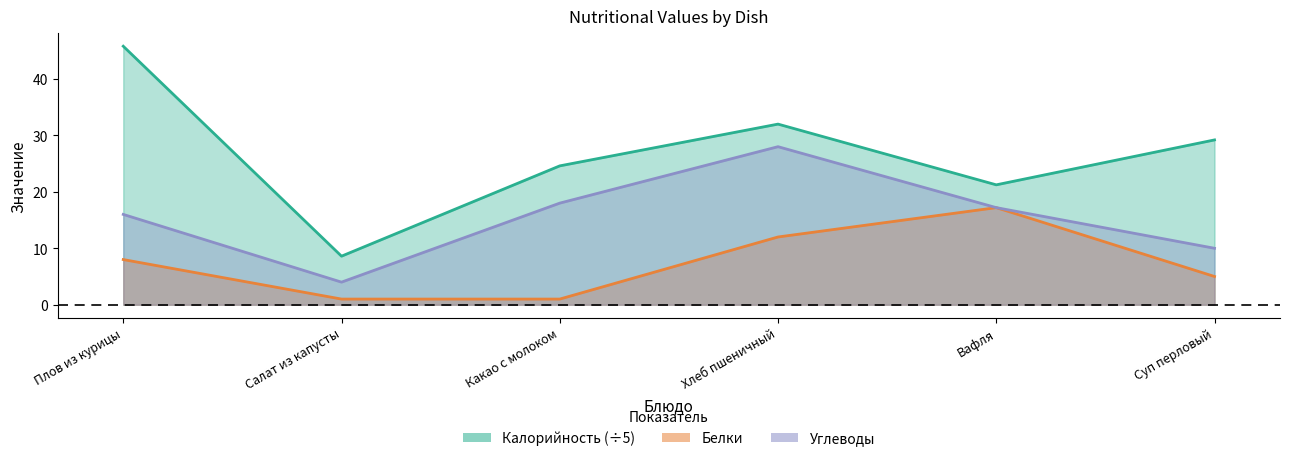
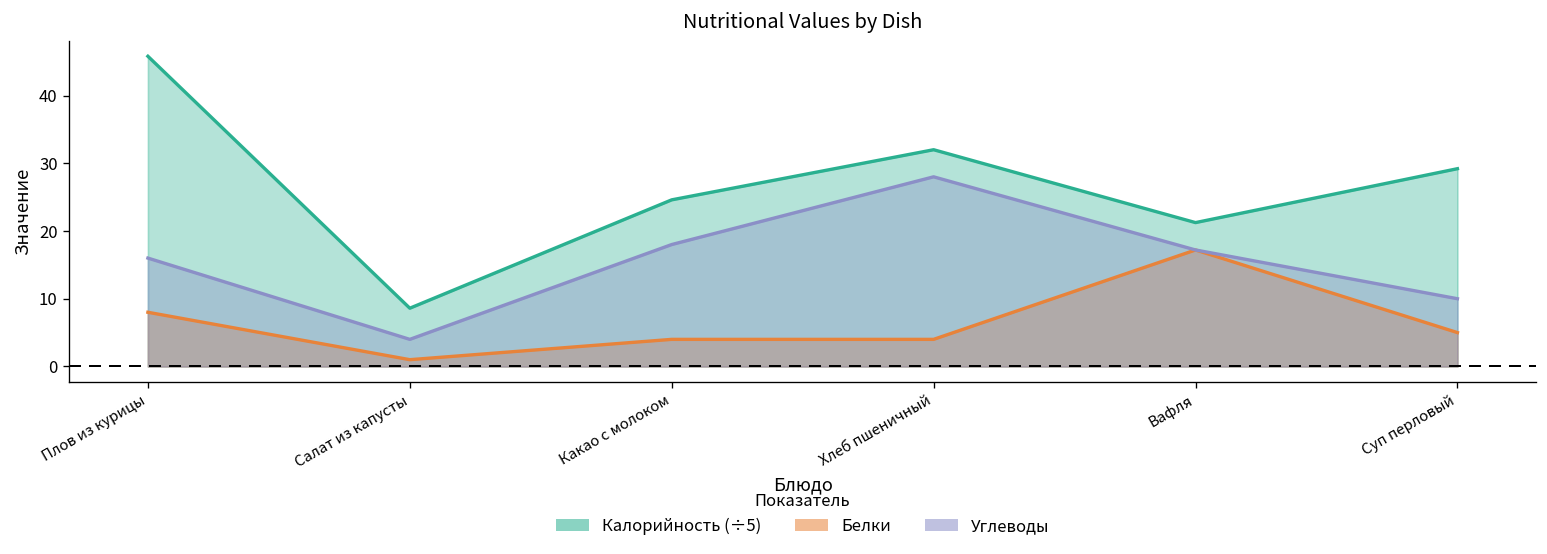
  {
    "Белки": {
      "Плов из курицы": 8,
      "Салат из капусты": 1,
-     "Какао с молоком": 1,
-     "Хлеб пшеничный": 12,
+     "Какао с молоком": 4,
+     "Хлеб пшеничный": 4,
      "Суп перловый": 5
    }
  }
